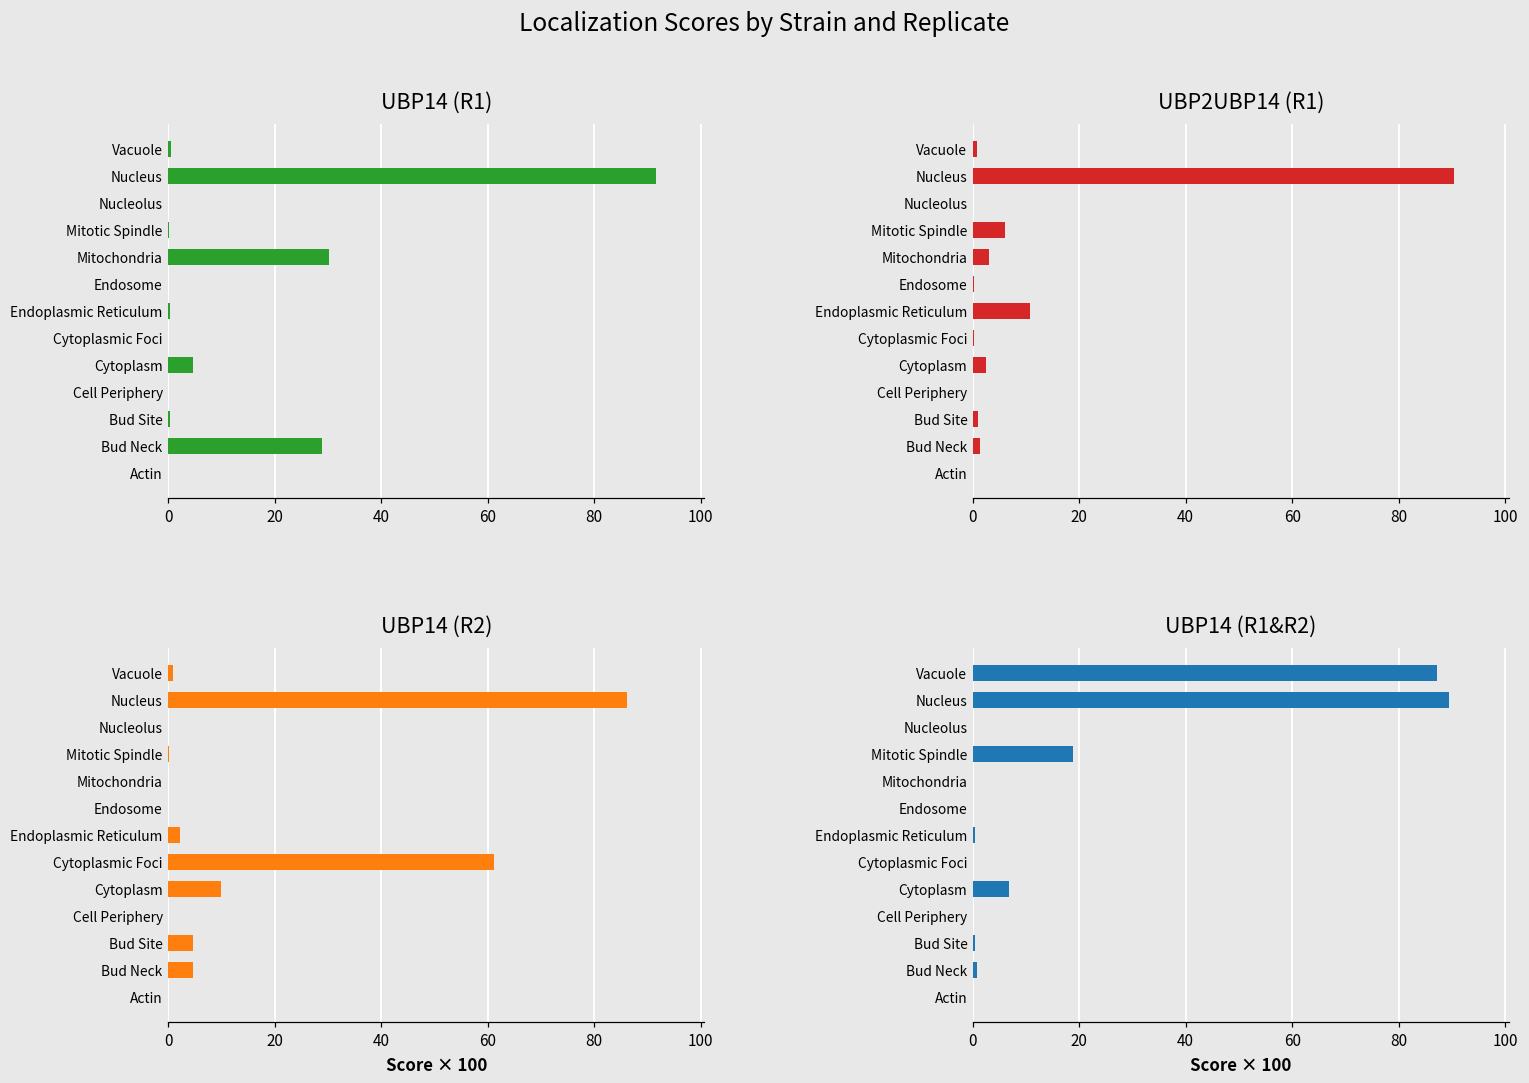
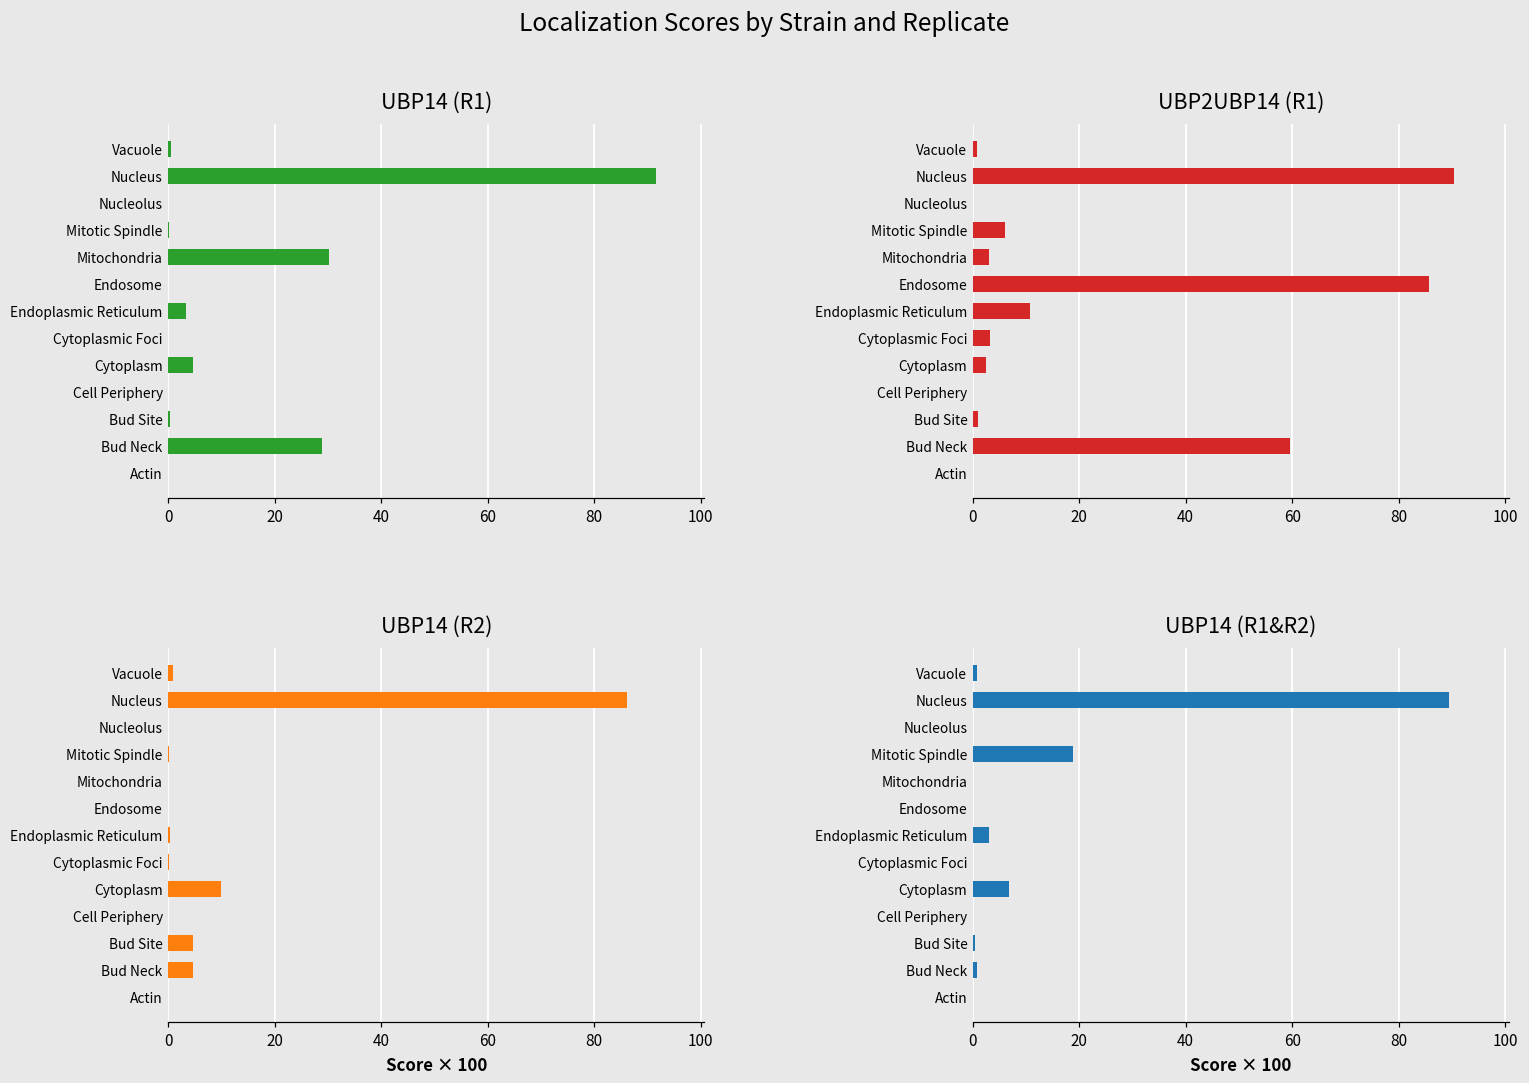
  {
    "UBP14 (R1)": {
      "Nucleus": 92,
      "Mitochondria": 30,
-     "Endoplasmic Reticulum": 0,
+     "Endoplasmic Reticulum": 3,
      "Cytoplasm": 5,
      "Bud Neck": 29
    },
    "UBP2UBP14 (R1)": {
      "Vacuole": 1,
      "Nucleus": 90,
      "Mitotic Spindle": 6,
      "Mitochondria": 3,
-     "Endosome": 0,
+     "Endosome": 86,
      "Endoplasmic Reticulum": 11,
-     "Cytoplasmic Foci": 0,
+     "Cytoplasmic Foci": 3,
      "Cytoplasm": 3,
      "Bud Site": 1,
-     "Bud Neck": 1
+     "Bud Neck": 60
    },
    "UBP14 (R2)": {
      "Vacuole": 1,
      "Nucleus": 86,
-     "Endoplasmic Reticulum": 2,
-     "Cytoplasmic Foci": 61,
+     "Endoplasmic Reticulum": 0,
+     "Cytoplasmic Foci": 0,
      "Cytoplasm": 10,
      "Bud Site": 5,
      "Bud Neck": 5
    },
    "UBP14 (R1&R2)": {
-     "Vacuole": 87,
+     "Vacuole": 1,
      "Nucleus": 89,
      "Mitotic Spindle": 19,
-     "Endoplasmic Reticulum": 0,
+     "Endoplasmic Reticulum": 3,
      "Cytoplasm": 7,
      "Bud Neck": 1
    }
  }
